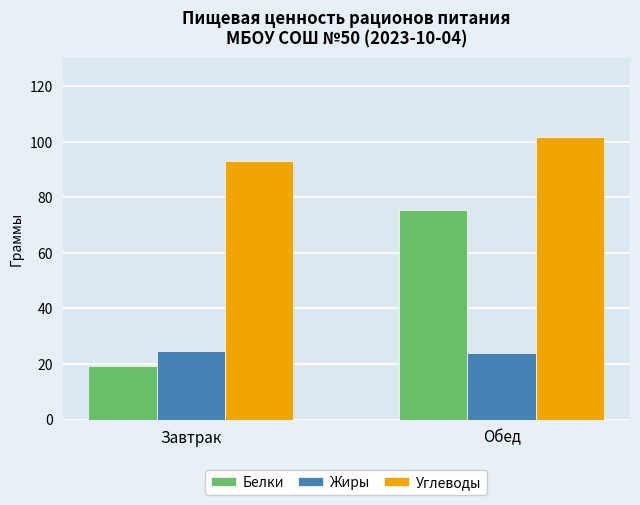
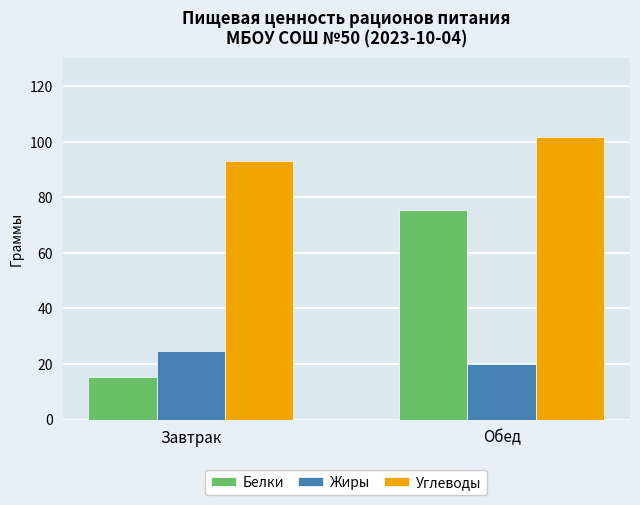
  {
    "Белки": {
-     "Завтрак": 19,
+     "Завтрак": 15,
      "Обед": 76
    },
    "Жиры": {
      "Завтрак": 25,
-     "Обед": 24
+     "Обед": 20
    },
    "Углеводы": {
      "Завтрак": 93,
      "Обед": 102
    }
  }
